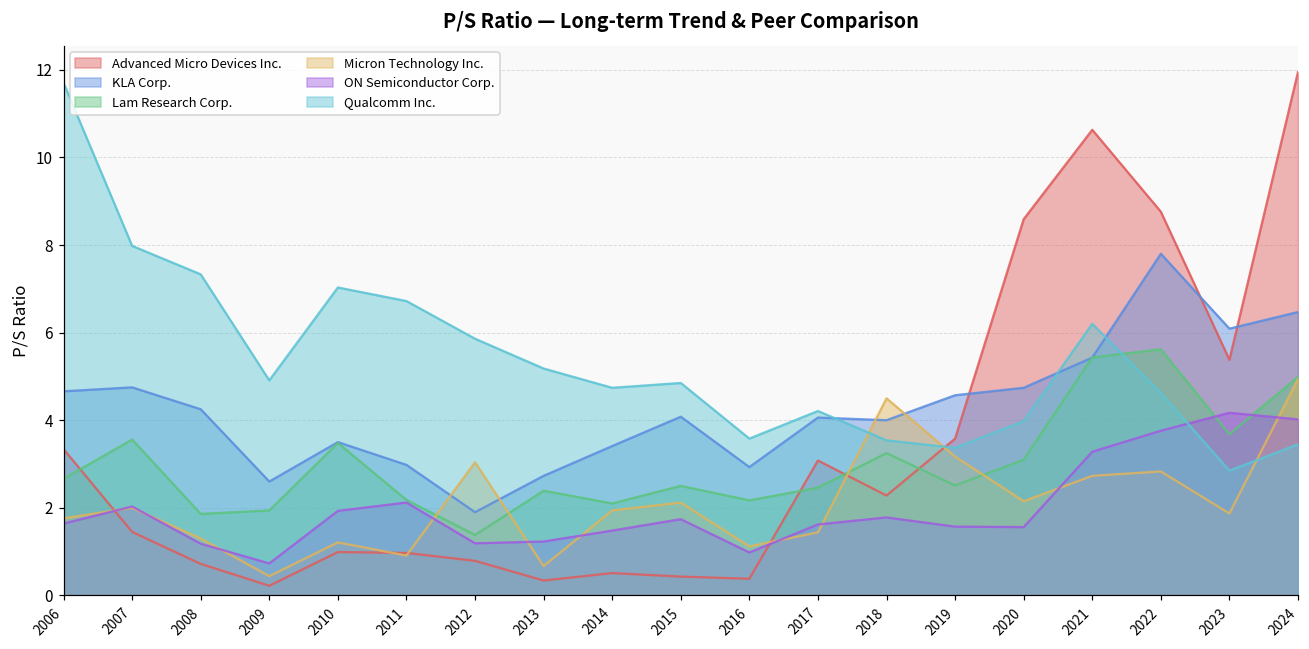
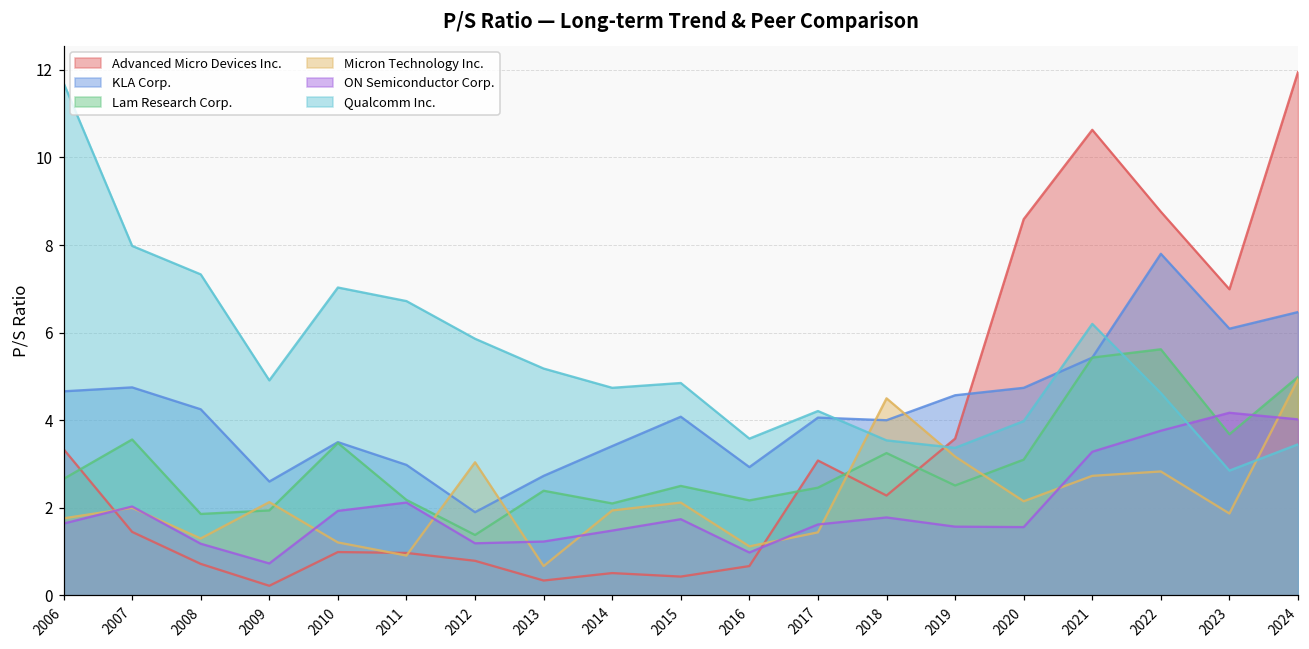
  {
    "Advanced Micro Devices Inc.": {
      "2006": 3.3,
      "2007": 1.5,
      "2008": 0.7,
      "2009": 0.2,
      "2010": 1.0,
      "2012": 0.8,
      "2013": 0.3,
      "2014": 0.5,
      "2015": 0.4,
-     "2016": 0.4,
+     "2016": 0.7,
      "2017": 3.1,
      "2018": 2.3,
      "2019": 3.6,
      "2020": 8.6,
      "2021": 10.6,
      "2022": 8.8,
-     "2023": 5.4,
+     "2023": 7.0,
      "2024": 12.0
    },
    "Micron Technology Inc.": {
      "2006": 1.8,
      "2008": 1.3,
-     "2009": 0.4,
+     "2009": 2.1,
      "2010": 1.2,
      "2012": 3.0,
      "2013": 0.7,
      "2014": 1.9,
      "2015": 2.1,
      "2016": 1.1,
      "2017": 1.4,
      "2018": 4.5,
      "2019": 3.2,
      "2020": 2.2,
      "2021": 2.7,
      "2022": 2.8,
      "2023": 1.9
    }
  }
